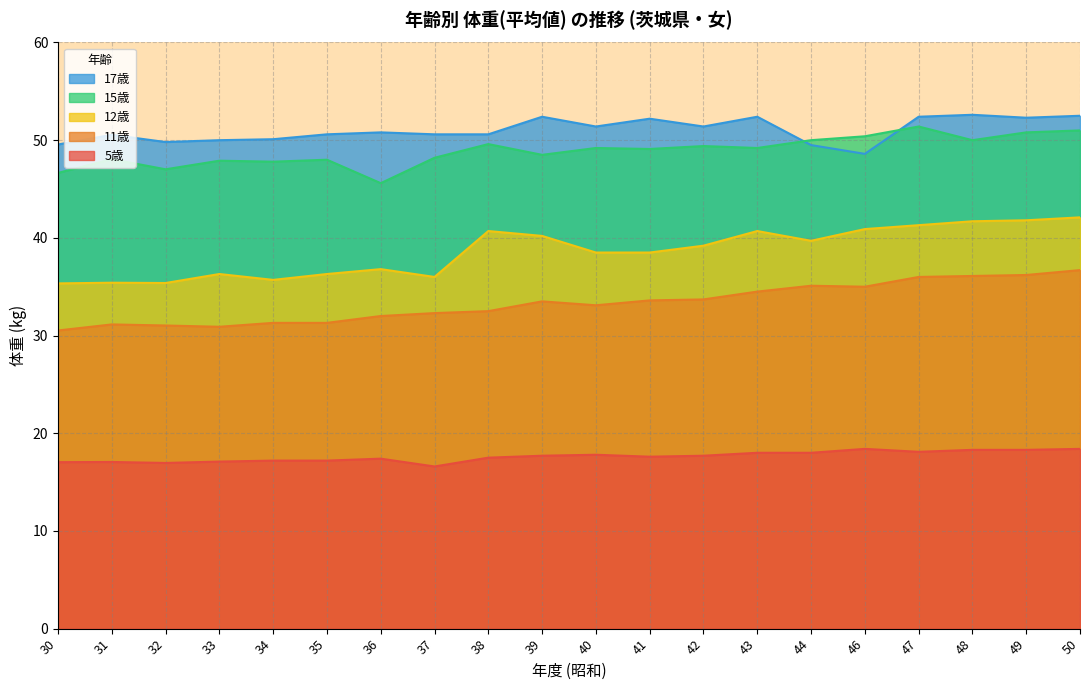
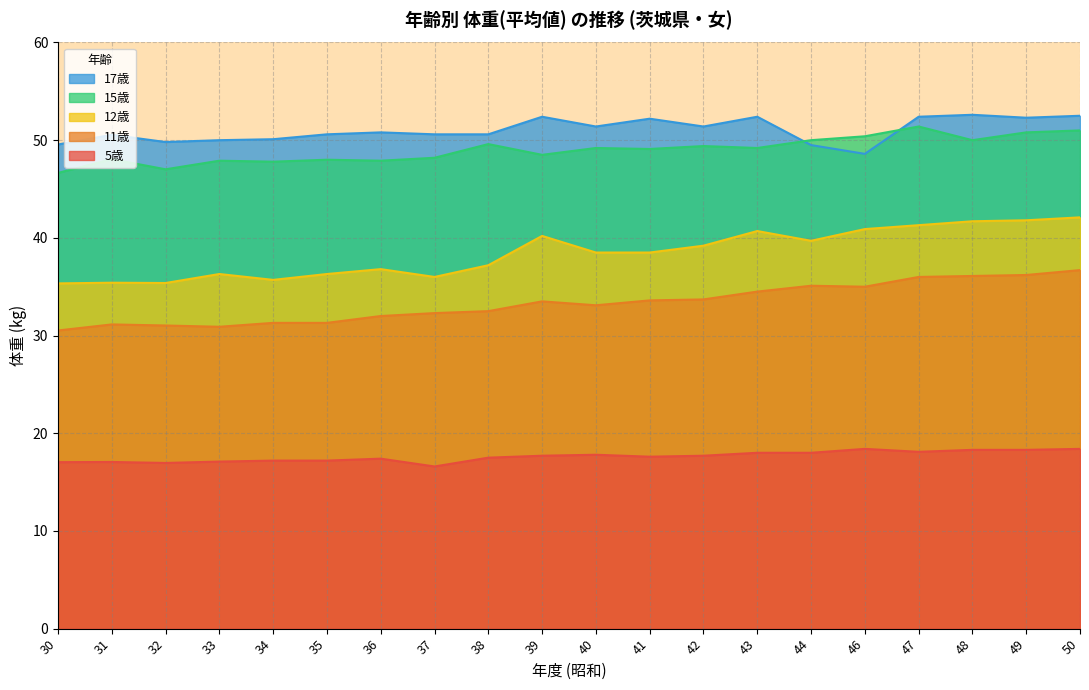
  {
    "17歳": {
      "30": 50,
      "32": 50,
      "33": 50,
      "34": 50,
      "35": 51,
      "36": 51,
      "37": 51,
      "38": 51,
      "39": 52,
      "40": 51,
      "41": 52,
      "42": 51,
      "43": 52,
      "44": 50,
      "46": 49,
      "47": 52,
      "48": 53,
      "49": 52,
      "50": 53
    },
    "15歳": {
      "30": 47,
      "32": 47,
      "33": 48,
      "34": 48,
      "35": 48,
-     "36": 46,
+     "36": 48,
      "37": 48,
      "38": 50,
      "39": 49,
      "40": 49,
      "41": 49,
      "42": 49,
      "43": 49,
      "44": 50,
      "46": 50,
      "47": 51,
      "48": 50,
      "49": 51,
      "50": 51
    },
    "12歳": {
      "30": 35,
      "31": 35,
      "32": 35,
      "33": 36,
      "34": 36,
      "35": 36,
      "36": 37,
      "37": 36,
-     "38": 41,
+     "38": 37,
      "39": 40,
      "40": 39,
      "41": 39,
      "42": 39,
      "43": 41,
      "44": 40,
      "46": 41,
      "47": 41,
      "48": 42,
      "49": 42,
      "50": 42
    }
  }
